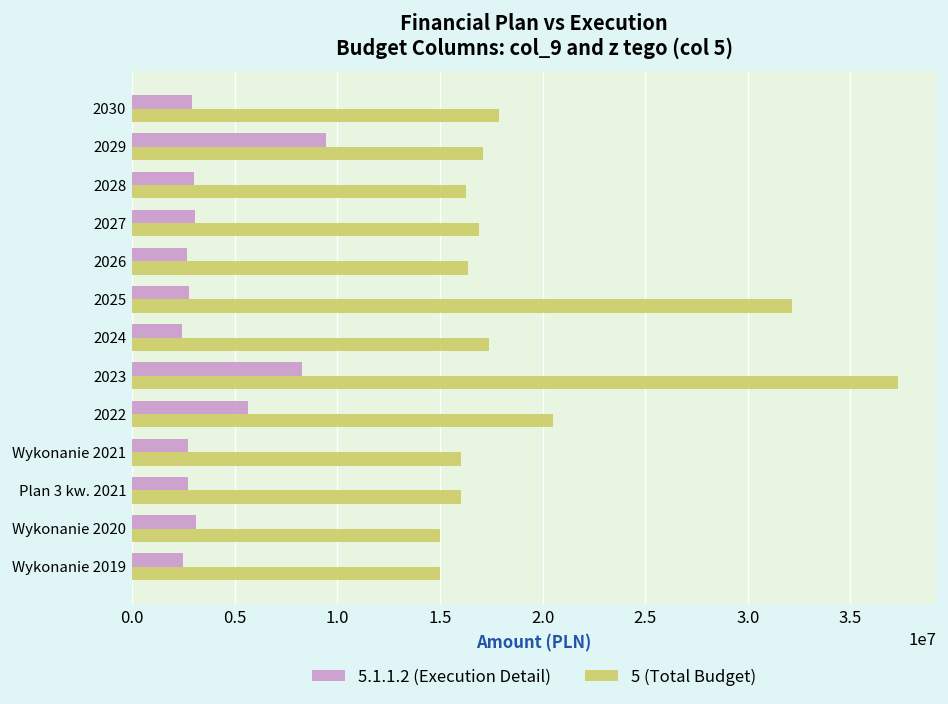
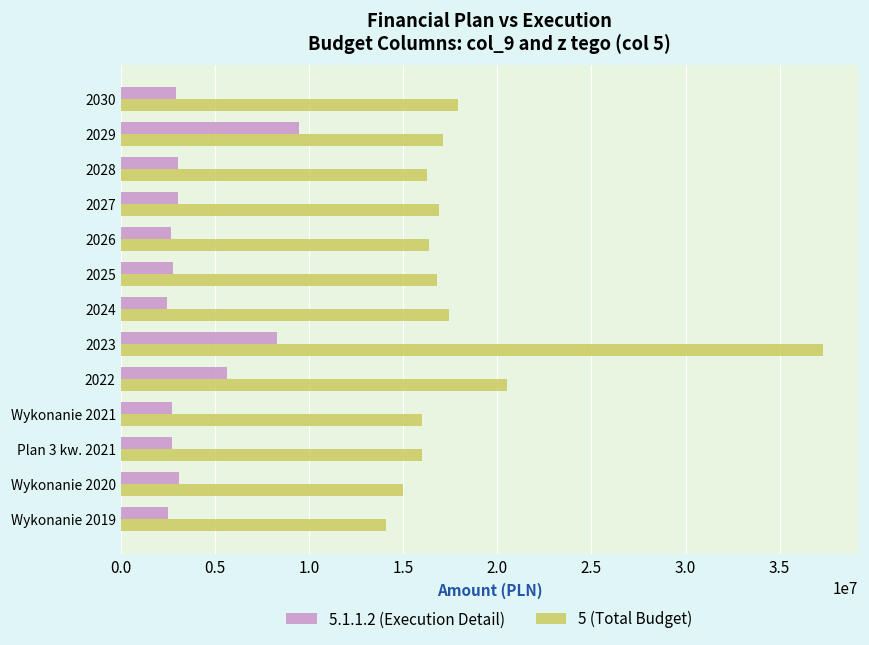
  {
    "5.1.1.2 (Execution Detail)": {
      "2030": 2900000,
      "2029": 9400000,
      "2028": 3000000,
      "2027": 3000000,
      "2026": 2700000,
      "2025": 2800000,
      "2024": 2400000,
      "2023": 8300000,
      "2022": 5600000,
      "Wykonanie 2021": 2700000,
      "Plan 3 kw. 2021": 2700000,
      "Wykonanie 2020": 3100000,
      "Wykonanie 2019": 2500000
    },
    "5 (Total Budget)": {
      "2030": 17900000,
      "2029": 17100000,
      "2028": 16300000,
      "2027": 16900000,
      "2026": 16400000,
-     "2025": 32200000,
+     "2025": 16800000,
      "2024": 17400000,
      "2023": 37300000,
      "2022": 20500000,
      "Wykonanie 2021": 16000000,
      "Plan 3 kw. 2021": 16000000,
      "Wykonanie 2020": 15000000,
-     "Wykonanie 2019": 15000000
+     "Wykonanie 2019": 14100000
    }
  }
